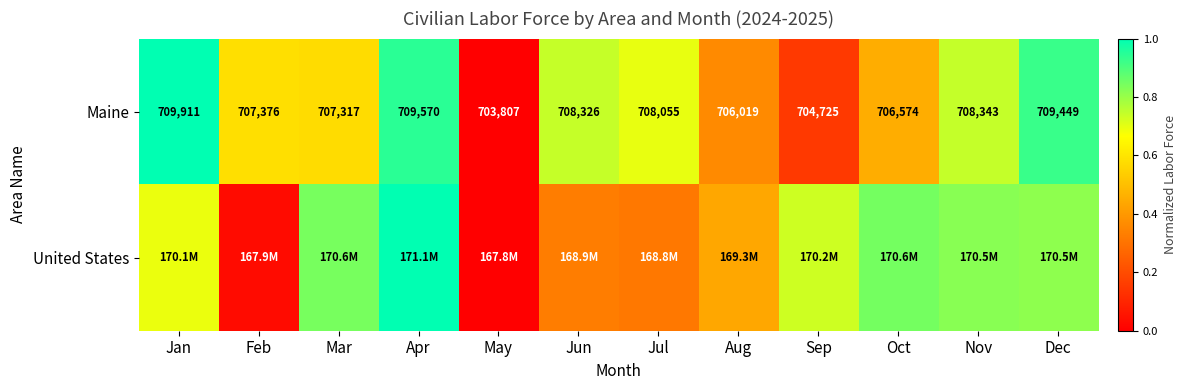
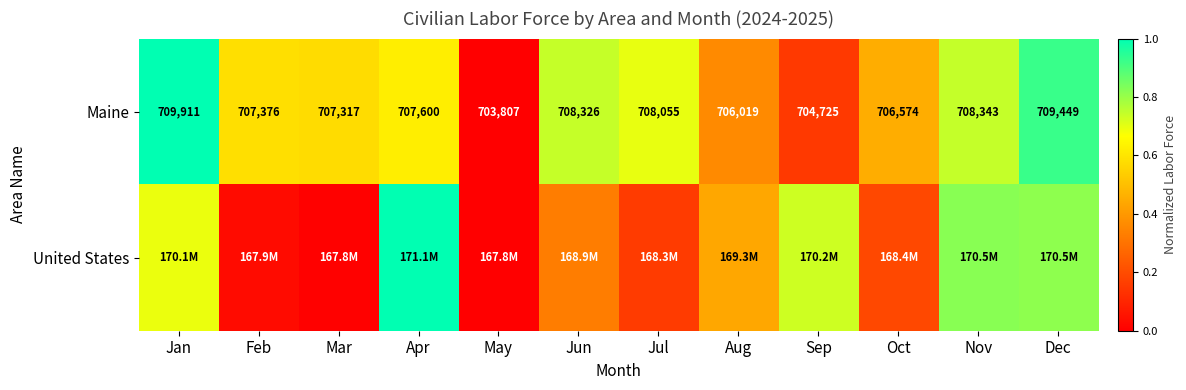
  {
    "Maine": {
      "Jan": "709,911",
      "Feb": "707,376",
      "Mar": "707,317",
-     "Apr": "709,570",
+     "Apr": "707,600",
      "May": "703,807",
      "Jun": "708,326",
      "Jul": "708,055",
      "Aug": "706,019",
      "Sep": "704,725",
      "Oct": "706,574",
      "Nov": "708,343",
      "Dec": "709,449"
    },
    "United States": {
      "Jan": "170.1M",
      "Feb": "167.9M",
-     "Mar": "170.6M",
+     "Mar": "167.8M",
      "Apr": "171.1M",
      "May": "167.8M",
      "Jun": "168.9M",
-     "Jul": "168.8M",
+     "Jul": "168.3M",
      "Aug": "169.3M",
      "Sep": "170.2M",
-     "Oct": "170.6M",
+     "Oct": "168.4M",
      "Nov": "170.5M",
      "Dec": "170.5M"
    }
  }
